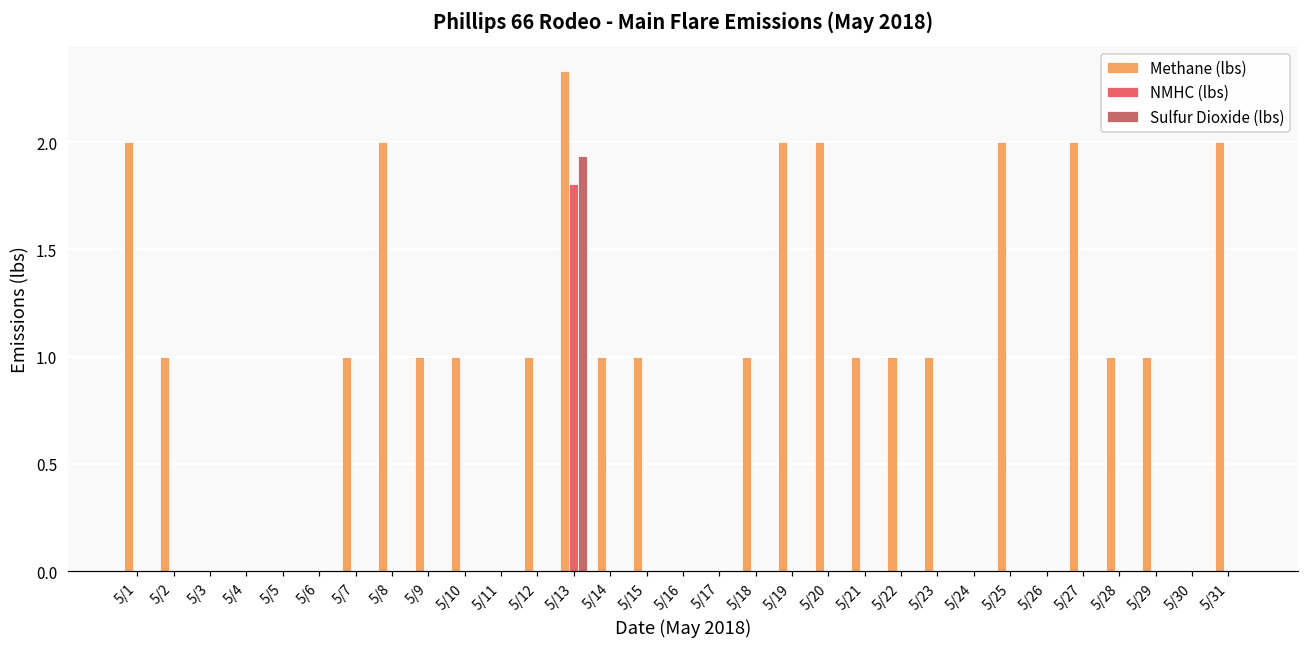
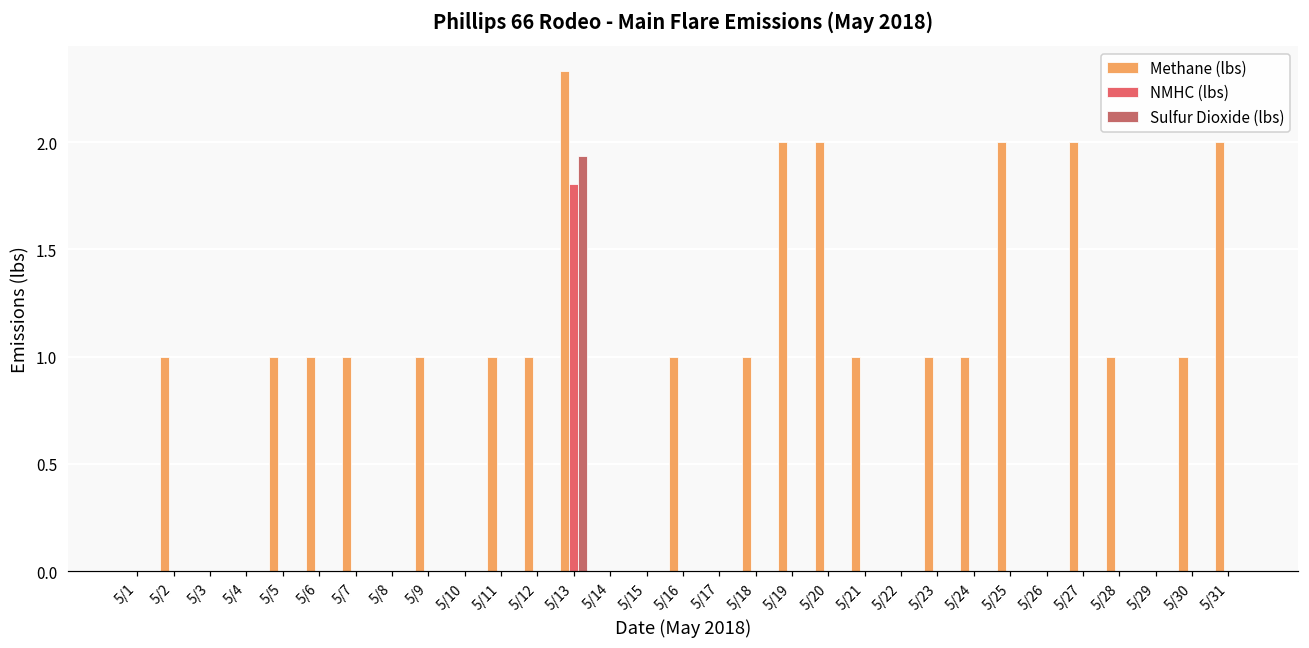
  {
    "Methane (lbs)": {
-     "5/1": 2,
+     "5/1": 0,
      "5/2": 1,
      "5/3": 0,
      "5/4": 0,
-     "5/5": 0,
-     "5/6": 0,
+     "5/5": 1,
+     "5/6": 1,
      "5/7": 1,
-     "5/8": 2,
+     "5/8": 0,
      "5/9": 1,
-     "5/10": 1,
-     "5/11": 0,
+     "5/10": 0,
+     "5/11": 1,
      "5/12": 1,
      "5/13": 2.33,
-     "5/14": 1,
-     "5/15": 1,
-     "5/16": 0,
+     "5/14": 0,
+     "5/15": 0,
+     "5/16": 1,
      "5/17": 0,
      "5/18": 1,
      "5/19": 2,
      "5/20": 2,
      "5/21": 1,
-     "5/22": 1,
+     "5/22": 0,
      "5/23": 1,
-     "5/24": 0,
+     "5/24": 1,
      "5/25": 2,
      "5/26": 0,
      "5/27": 2,
      "5/28": 1,
-     "5/29": 1,
-     "5/30": 0,
+     "5/29": 0,
+     "5/30": 1,
      "5/31": 2
    }
  }
